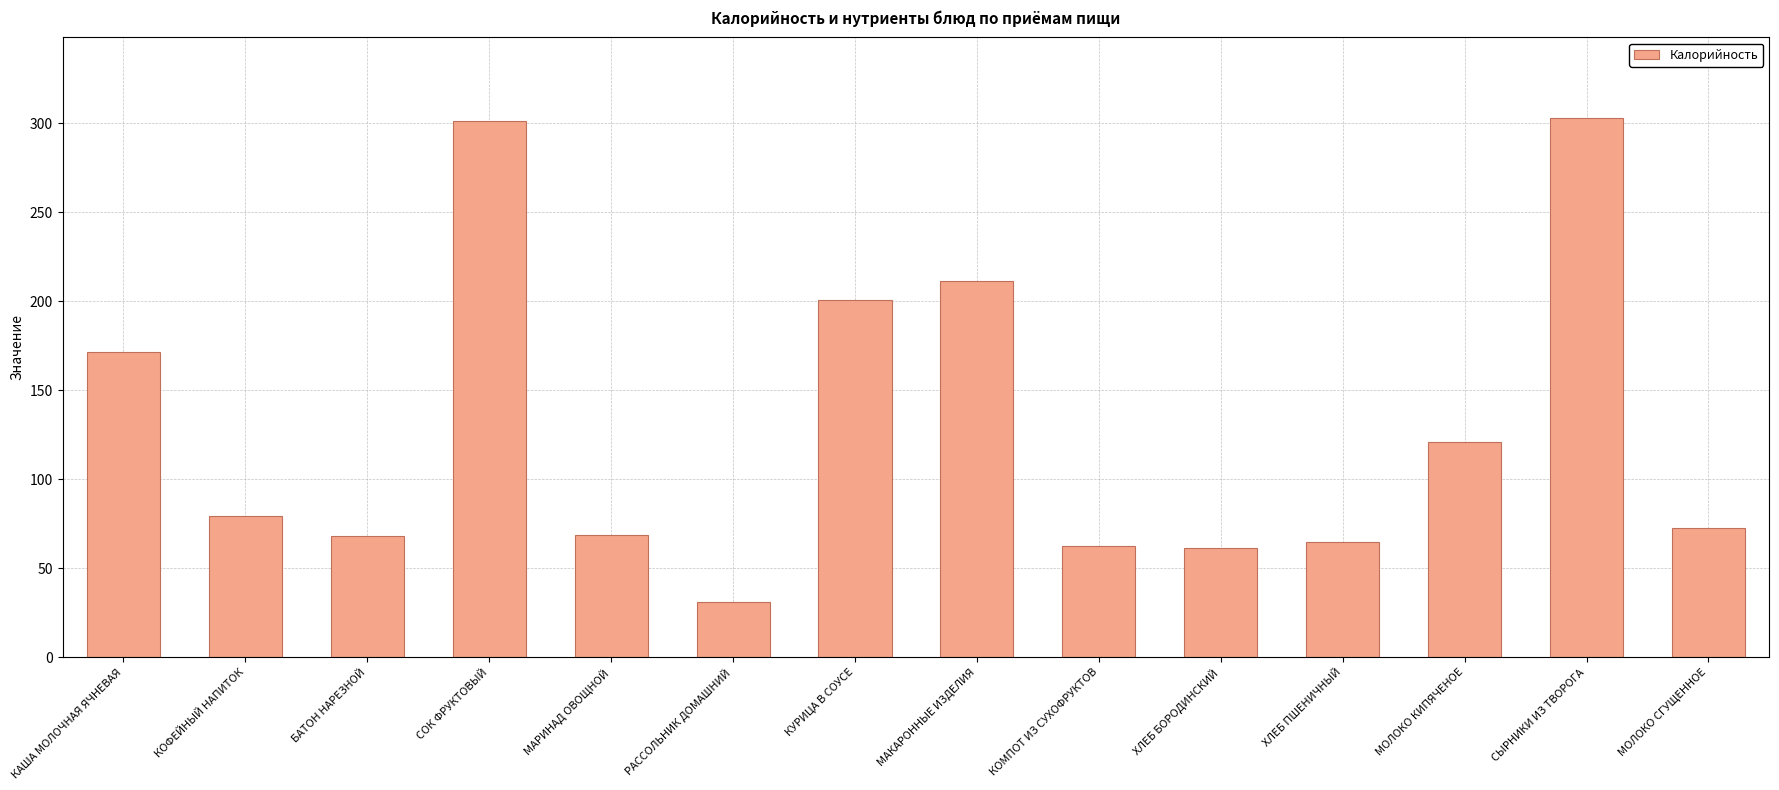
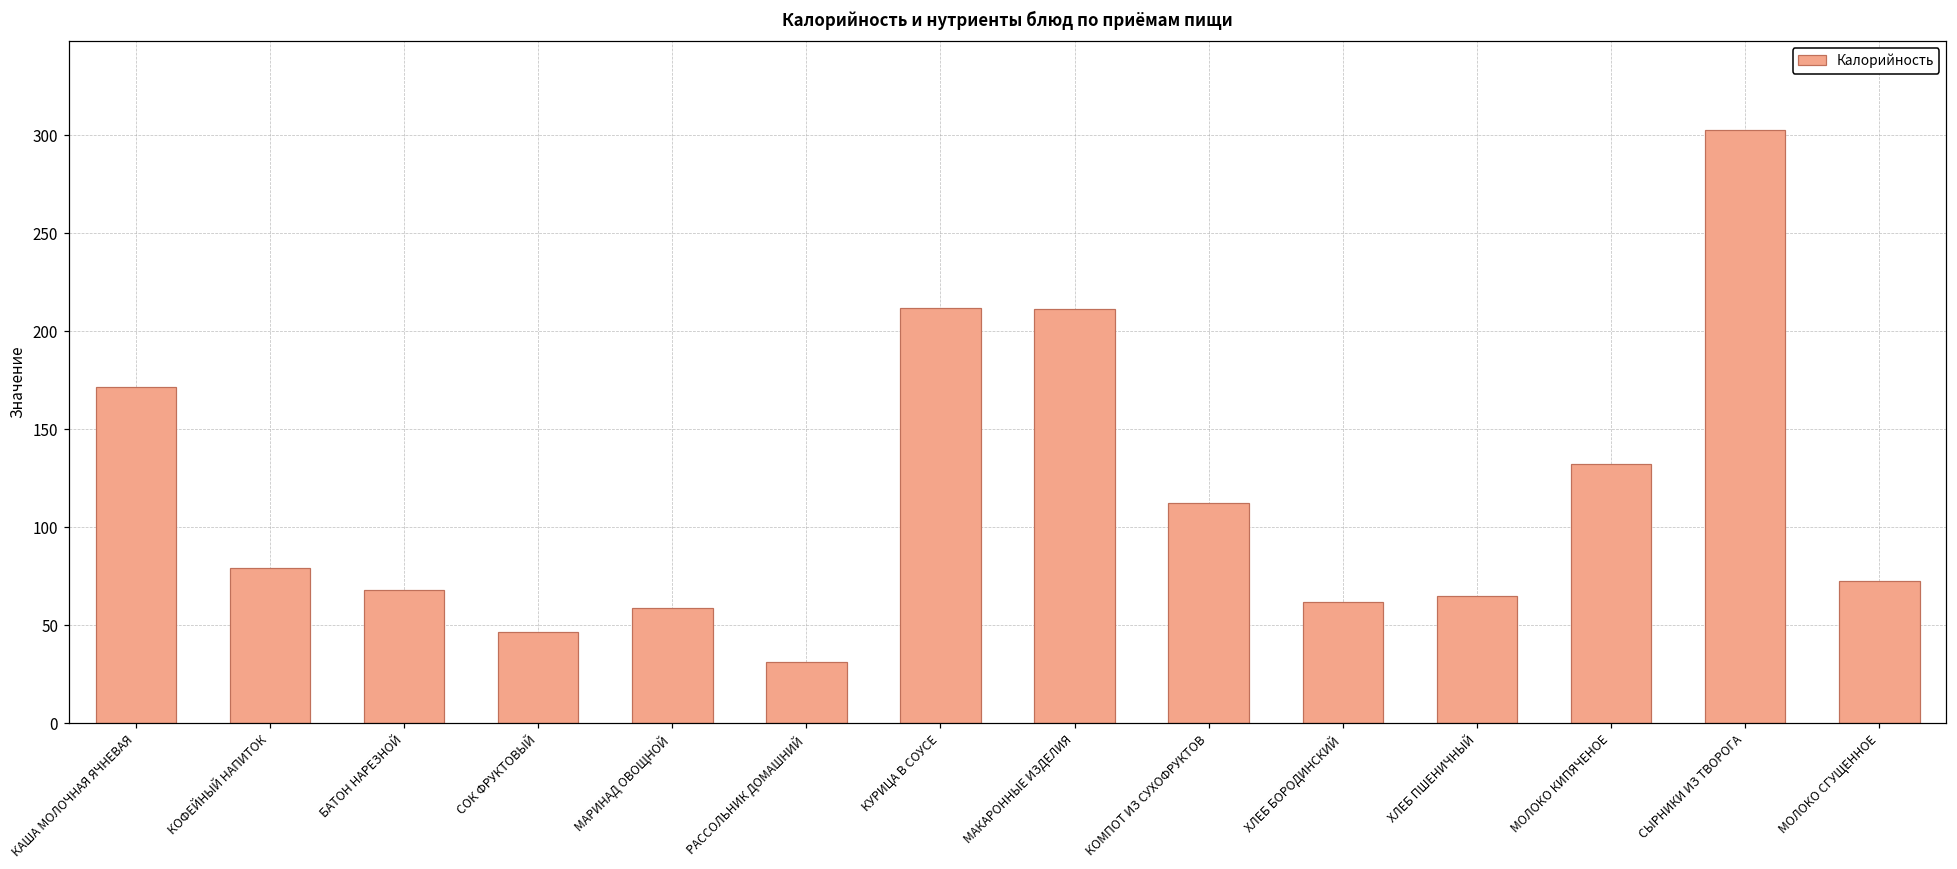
  {
    "КАША МОЛОЧНАЯ ЯЧНЕВАЯ": 171,
    "КОФЕЙНЫЙ НАПИТОК": 79,
    "БАТОН НАРЕЗНОЙ": 68,
-   "СОК ФРУКТОВЫЙ": 301,
-   "МАРИНАД ОВОЩНОЙ": 69,
+   "СОК ФРУКТОВЫЙ": 46,
+   "МАРИНАД ОВОЩНОЙ": 59,
    "РАССОЛЬНИК ДОМАШНИЙ": 31,
-   "КУРИЦА В СОУСЕ": 201,
+   "КУРИЦА В СОУСЕ": 212,
    "МАКАРОННЫЕ ИЗДЕЛИЯ": 211,
-   "КОМПОТ ИЗ СУХОФРУКТОВ": 62,
+   "КОМПОТ ИЗ СУХОФРУКТОВ": 112,
    "ХЛЕБ БОРОДИНСКИЙ": 62,
    "ХЛЕБ ПШЕНИЧНЫЙ": 65,
-   "МОЛОКО КИПЯЧЕНОЕ": 121,
+   "МОЛОКО КИПЯЧЕНОЕ": 132,
    "СЫРНИКИ ИЗ ТВОРОГА": 303,
    "МОЛОКО СГУЩЕННОЕ": 73
  }
